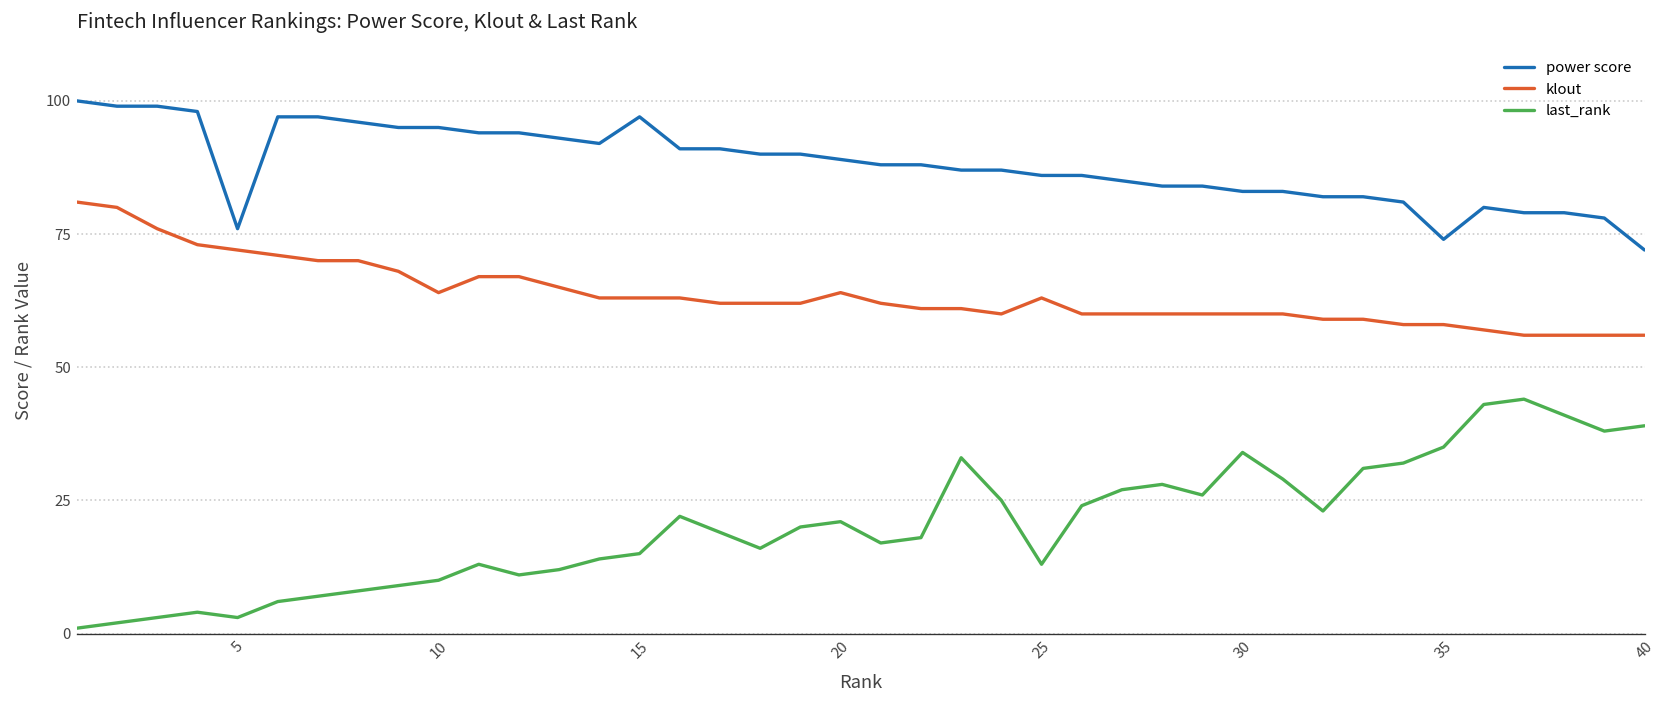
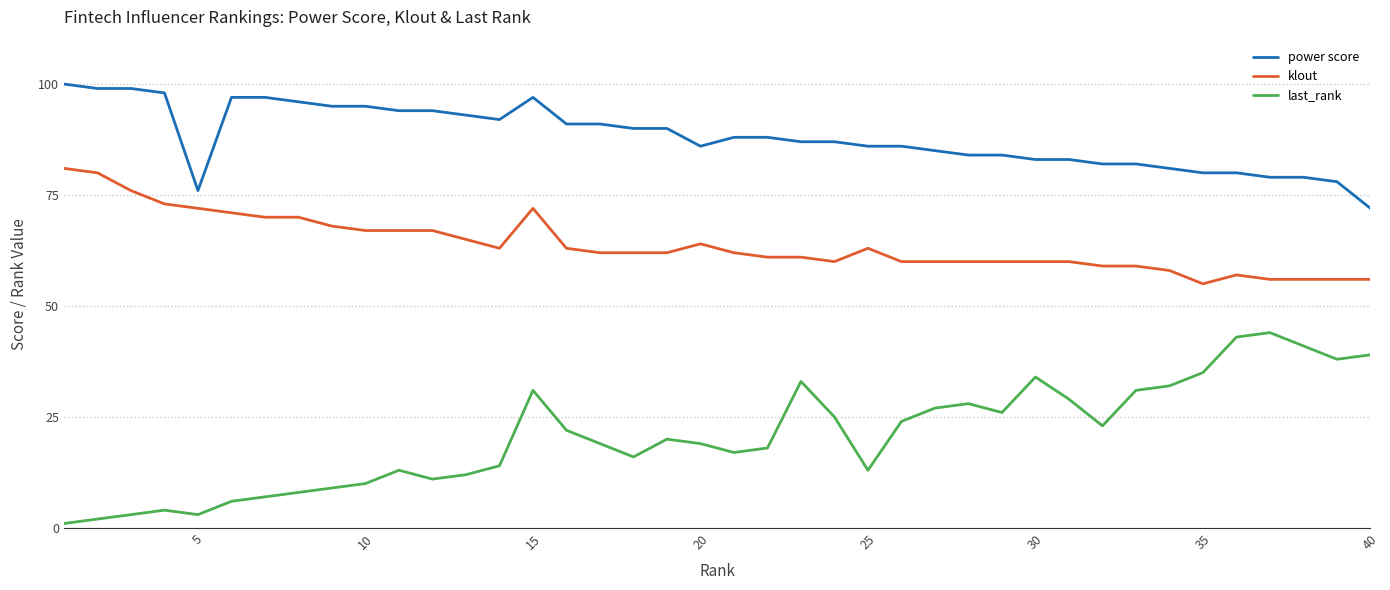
  {
    "power score": {
      "5": 76,
      "10": 95,
      "15": 97,
-     "20": 89,
+     "20": 86,
      "25": 86,
      "30": 83,
-     "35": 74,
+     "35": 80,
      "40": 72
    },
    "klout": {
      "5": 72,
-     "10": 64,
-     "15": 63,
+     "10": 67,
+     "15": 72,
      "20": 64,
      "25": 63,
      "30": 60,
-     "35": 58,
+     "35": 55,
      "40": 56
    },
    "last_rank": {
      "5": 3,
      "10": 10,
-     "15": 15,
-     "20": 21,
+     "15": 31,
+     "20": 19,
      "25": 13,
      "30": 34,
      "35": 35,
      "40": 39
    }
  }
